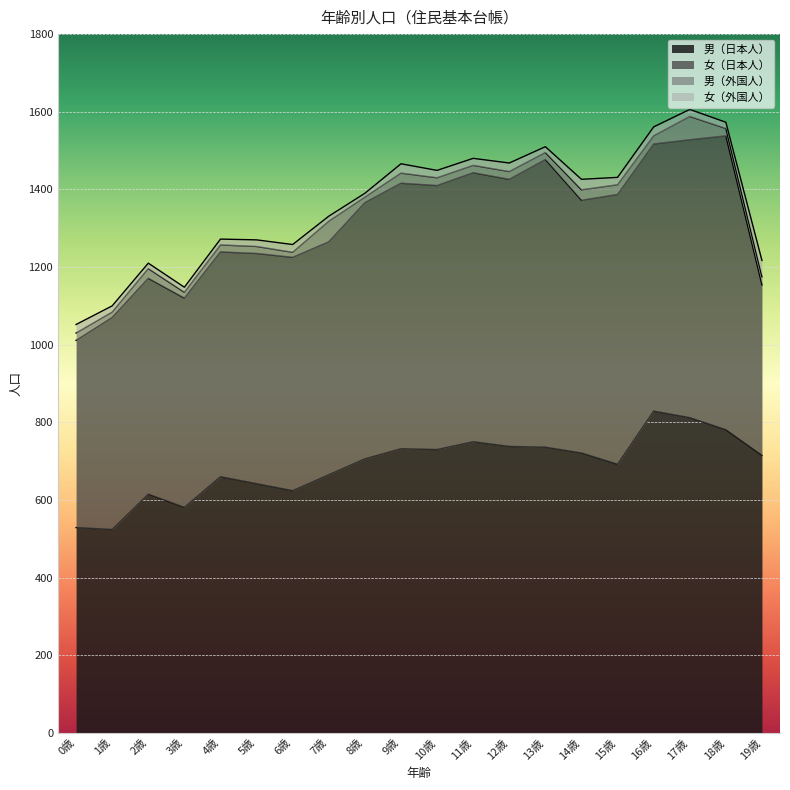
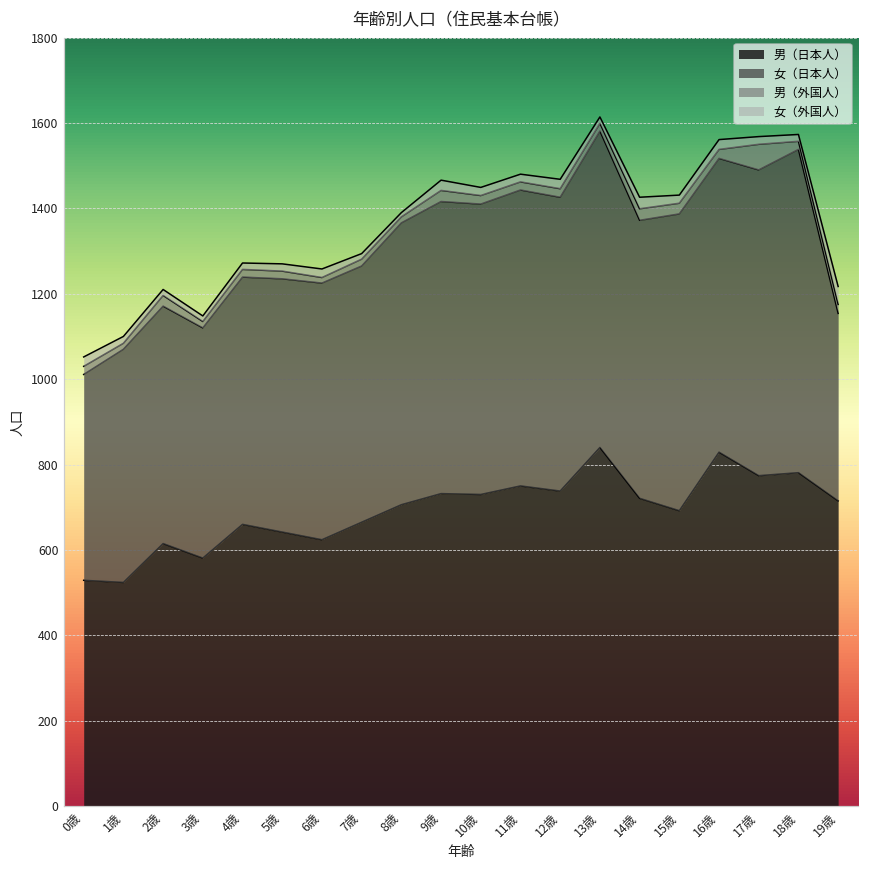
  {
    "男（日本人）": {
      "0歳": 530,
      "1歳": 520,
      "2歳": 620,
      "3歳": 580,
      "4歳": 660,
      "5歳": 640,
      "6歳": 620,
      "7歳": 670,
      "8歳": 710,
      "9歳": 730,
      "10歳": 730,
      "11歳": 750,
      "12歳": 740,
-     "13歳": 740,
+     "13歳": 840,
      "14歳": 720,
      "15歳": 690,
      "16歳": 830,
-     "17歳": 810,
+     "17歳": 770,
      "18歳": 780,
      "19歳": 720
    },
    "女（日本人）": {
      "0歳": 480,
      "1歳": 550,
      "2歳": 560,
      "3歳": 540,
      "4歳": 580,
      "5歳": 590,
      "6歳": 600,
      "7歳": 600,
      "8歳": 660,
      "9歳": 680,
      "10歳": 680,
      "11歳": 690,
      "12歳": 690,
      "13歳": 740,
      "14歳": 650,
      "15歳": 700,
      "16歳": 690,
      "17歳": 720,
      "18歳": 760,
      "19歳": 440
    },
    "男（外国人）": {
      "0歳": 20,
      "1歳": 10,
      "2歳": 30,
      "3歳": 20,
      "4歳": 20,
      "5歳": 20,
      "6歳": 10,
-     "7歳": 50,
+     "7歳": 20,
      "8歳": 10,
      "9歳": 30,
      "10歳": 20,
      "11歳": 20,
      "12歳": 20,
      "13歳": 20,
      "14歳": 30,
      "15歳": 30,
      "16歳": 20,
      "17歳": 60,
      "18歳": 20,
      "19歳": 20
    },
    "女（外国人）": {
      "0歳": 20,
      "1歳": 20,
      "2歳": 10,
      "3歳": 10,
      "4歳": 20,
      "5歳": 20,
      "6歳": 20,
      "7歳": 10,
      "8歳": 10,
      "9歳": 20,
      "10歳": 20,
      "11歳": 20,
      "12歳": 20,
      "13歳": 20,
      "14歳": 30,
      "15歳": 20,
      "16歳": 20,
      "17歳": 20,
      "18歳": 20,
      "19歳": 40
    }
  }
